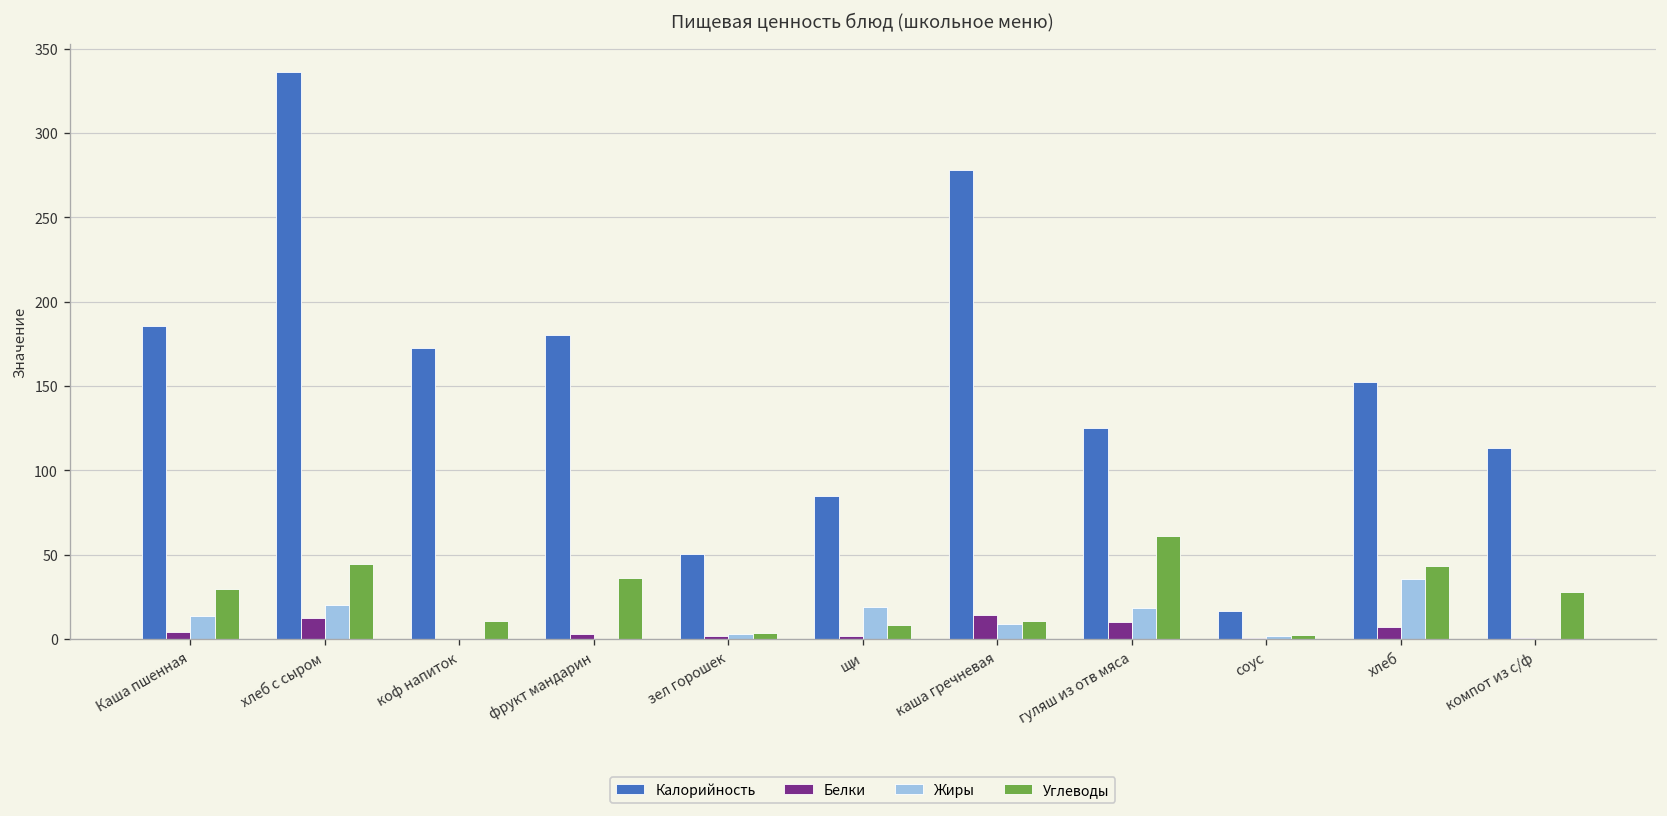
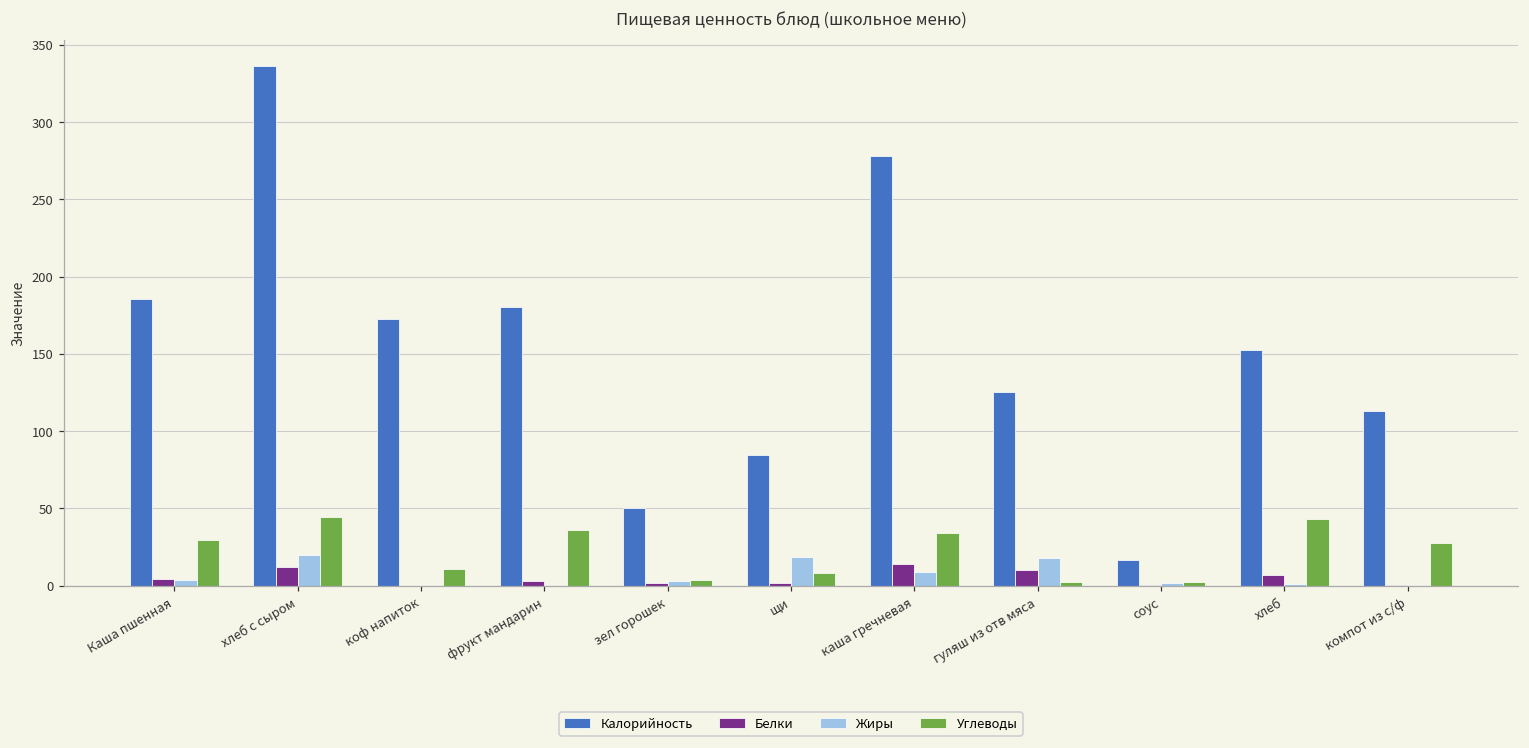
  {
    "Калорийность": {
      "Каша пшенная": 185,
      "хлеб с сыром": 336,
      "коф напиток": 173,
      "фрукт мандарин": 180,
      "зел горошек": 50,
      "щи": 85,
      "каша гречневая": 278,
      "гуляш из отв мяса": 125,
      "соус": 17,
      "хлеб": 153,
      "компот из с/ф": 113
    },
    "Белки": {
      "Каша пшенная": 4,
      "хлеб с сыром": 12,
      "фрукт мандарин": 3,
      "зел горошек": 2,
      "каша гречневая": 14,
      "гуляш из отв мяса": 10,
      "хлеб": 7
    },
    "Жиры": {
-     "Каша пшенная": 13,
+     "Каша пшенная": 4,
      "хлеб с сыром": 20,
      "фрукт мандарин": 0,
      "зел горошек": 3,
      "щи": 19,
      "каша гречневая": 9,
      "гуляш из отв мяса": 18,
-     "хлеб": 36
+     "хлеб": 1
    },
    "Углеводы": {
      "Каша пшенная": 30,
      "хлеб с сыром": 45,
      "коф напиток": 11,
      "фрукт мандарин": 36,
      "зел горошек": 4,
      "щи": 8,
-     "каша гречневая": 10,
-     "гуляш из отв мяса": 61,
+     "каша гречневая": 34,
+     "гуляш из отв мяса": 3,
      "соус": 2,
      "хлеб": 43,
      "компот из с/ф": 28
    }
  }
